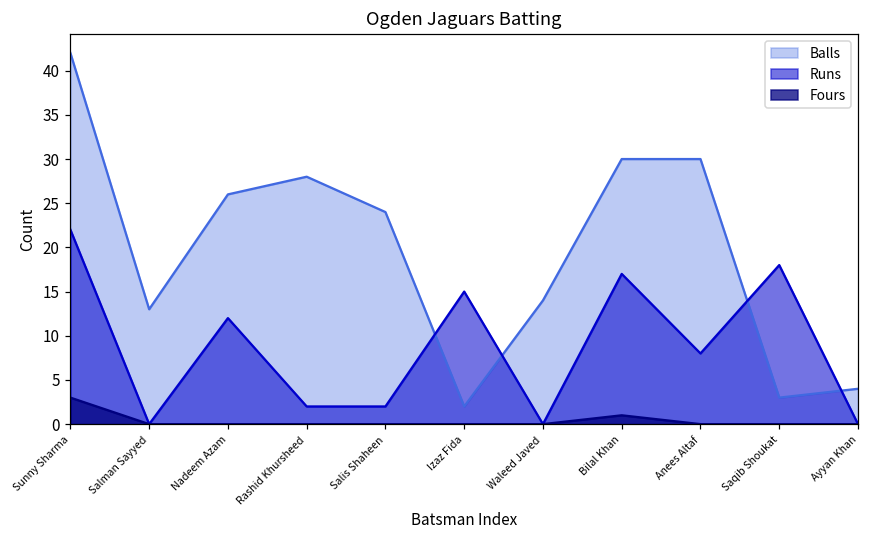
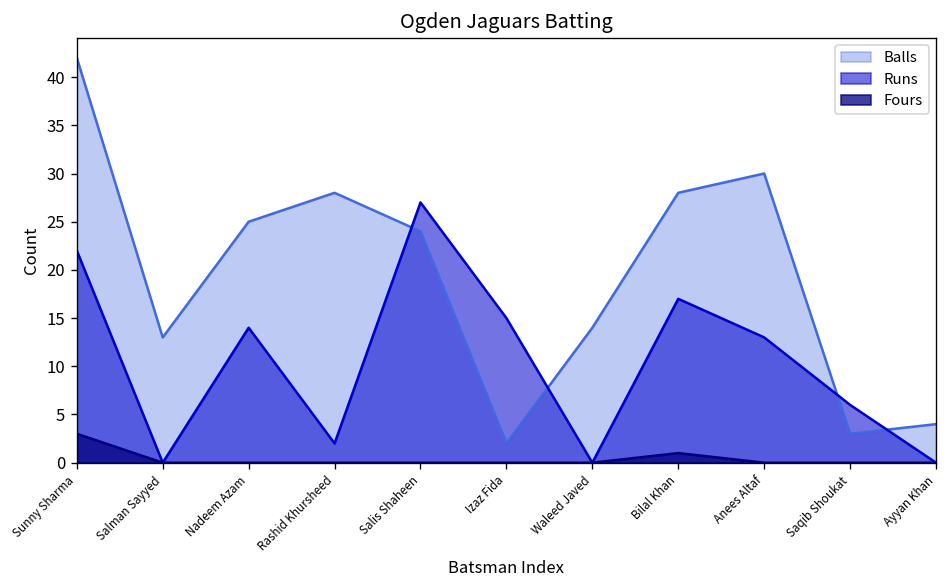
  {
    "Balls": {
      "Sunny Sharma": 42,
      "Salman Sayyed": 13,
-     "Nadeem Azam": 26,
+     "Nadeem Azam": 25,
      "Rashid Khursheed": 28,
      "Salis Shaheen": 24,
      "Izaz Fida": 2,
      "Waleed Javed": 14,
-     "Bilal Khan": 30,
+     "Bilal Khan": 28,
      "Anees Altaf": 30,
      "Saqib Shoukat": 3,
      "Ayyan Khan": 4
    },
    "Runs": {
      "Sunny Sharma": 22,
-     "Nadeem Azam": 12,
+     "Nadeem Azam": 14,
      "Rashid Khursheed": 2,
-     "Salis Shaheen": 2,
+     "Salis Shaheen": 27,
      "Izaz Fida": 15,
      "Bilal Khan": 17,
-     "Anees Altaf": 8,
-     "Saqib Shoukat": 18
+     "Anees Altaf": 13,
+     "Saqib Shoukat": 6
    },
    "Fours": {
      "Sunny Sharma": 3,
      "Nadeem Azam": 0,
      "Rashid Khursheed": 0,
      "Salis Shaheen": 0,
      "Izaz Fida": 0,
      "Bilal Khan": 1,
      "Anees Altaf": 0,
      "Saqib Shoukat": 0
    }
  }
